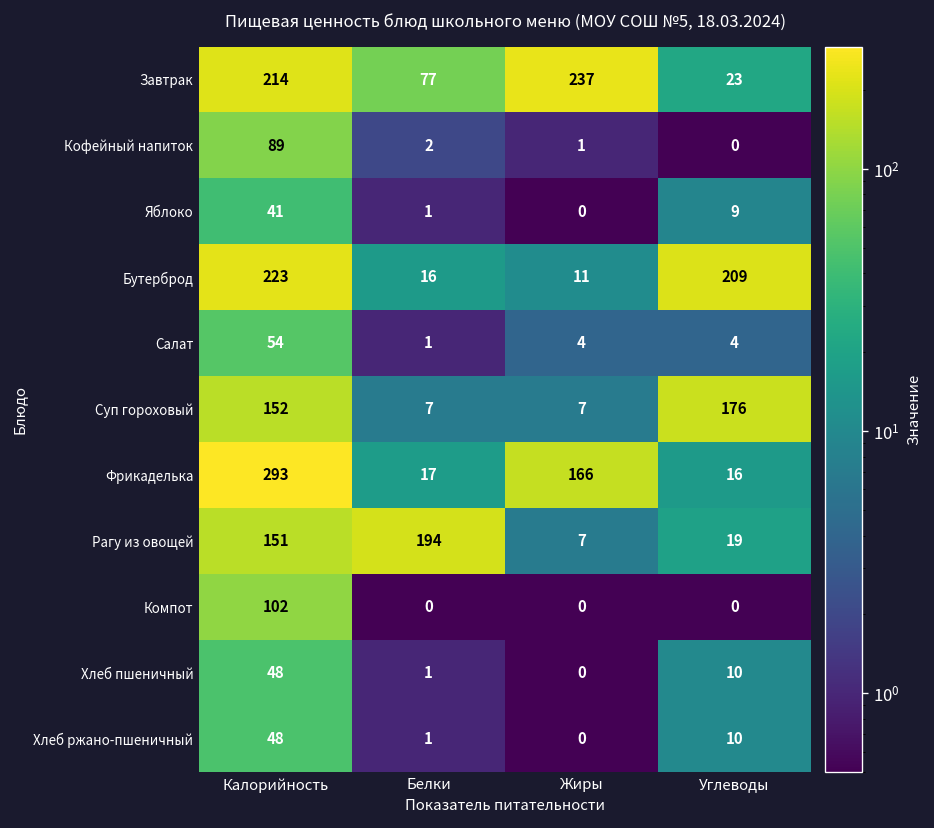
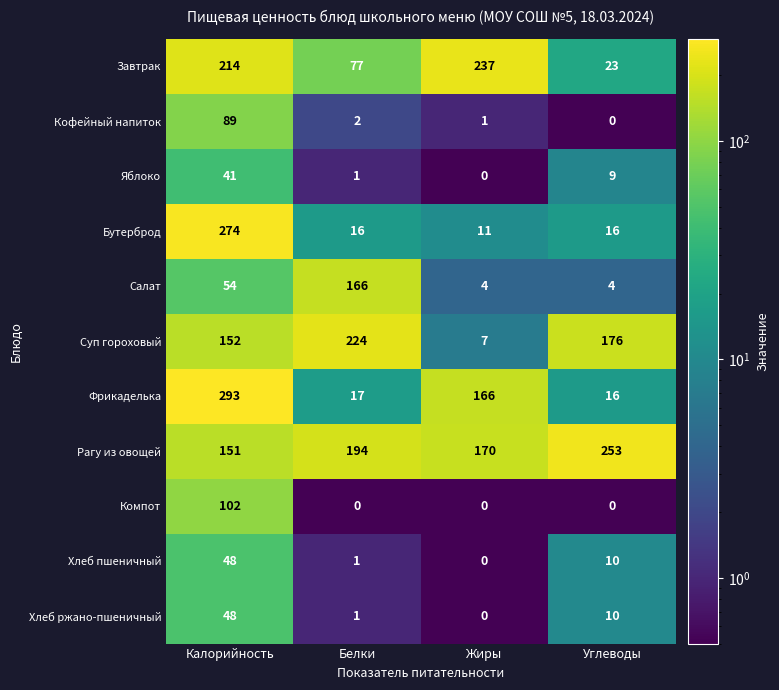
  {
    "Завтрак": {
      "Калорийность": 214,
      "Белки": 77,
      "Жиры": 237,
      "Углеводы": 23
    },
    "Кофейный напиток": {
      "Калорийность": 89,
      "Белки": 2,
      "Жиры": 1,
      "Углеводы": 0
    },
    "Яблоко": {
      "Калорийность": 41,
      "Белки": 1,
      "Жиры": 0,
      "Углеводы": 9
    },
    "Бутерброд": {
-     "Калорийность": 223,
+     "Калорийность": 274,
      "Белки": 16,
      "Жиры": 11,
-     "Углеводы": 209
+     "Углеводы": 16
    },
    "Салат": {
      "Калорийность": 54,
-     "Белки": 1,
+     "Белки": 166,
      "Жиры": 4,
      "Углеводы": 4
    },
    "Суп гороховый": {
      "Калорийность": 152,
-     "Белки": 7,
+     "Белки": 224,
      "Жиры": 7,
      "Углеводы": 176
    },
    "Фрикаделька": {
      "Калорийность": 293,
      "Белки": 17,
      "Жиры": 166,
      "Углеводы": 16
    },
    "Рагу из овощей": {
      "Калорийность": 151,
      "Белки": 194,
-     "Жиры": 7,
-     "Углеводы": 19
+     "Жиры": 170,
+     "Углеводы": 253
    },
    "Компот": {
      "Калорийность": 102,
      "Белки": 0,
      "Жиры": 0,
      "Углеводы": 0
    },
    "Хлеб пшеничный": {
      "Калорийность": 48,
      "Белки": 1,
      "Жиры": 0,
      "Углеводы": 10
    },
    "Хлеб ржано-пшеничный": {
      "Калорийность": 48,
      "Белки": 1,
      "Жиры": 0,
      "Углеводы": 10
    }
  }
